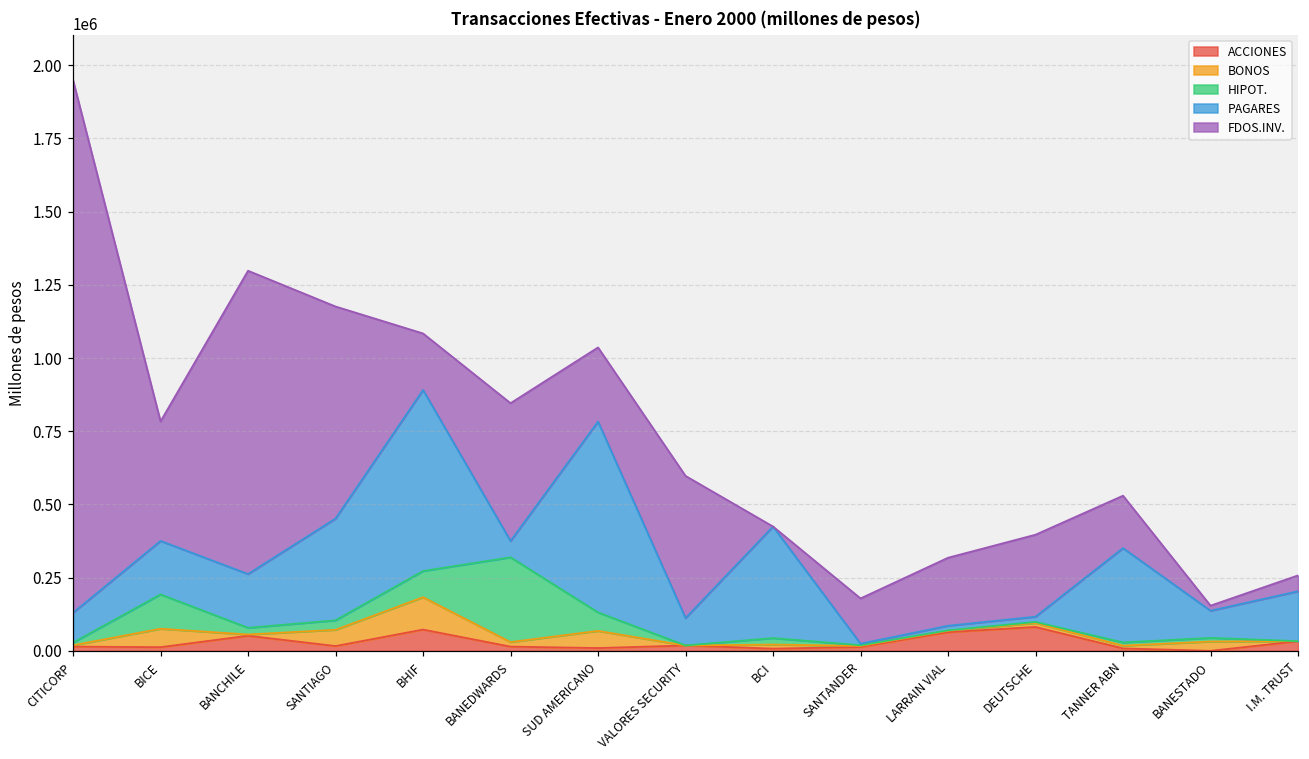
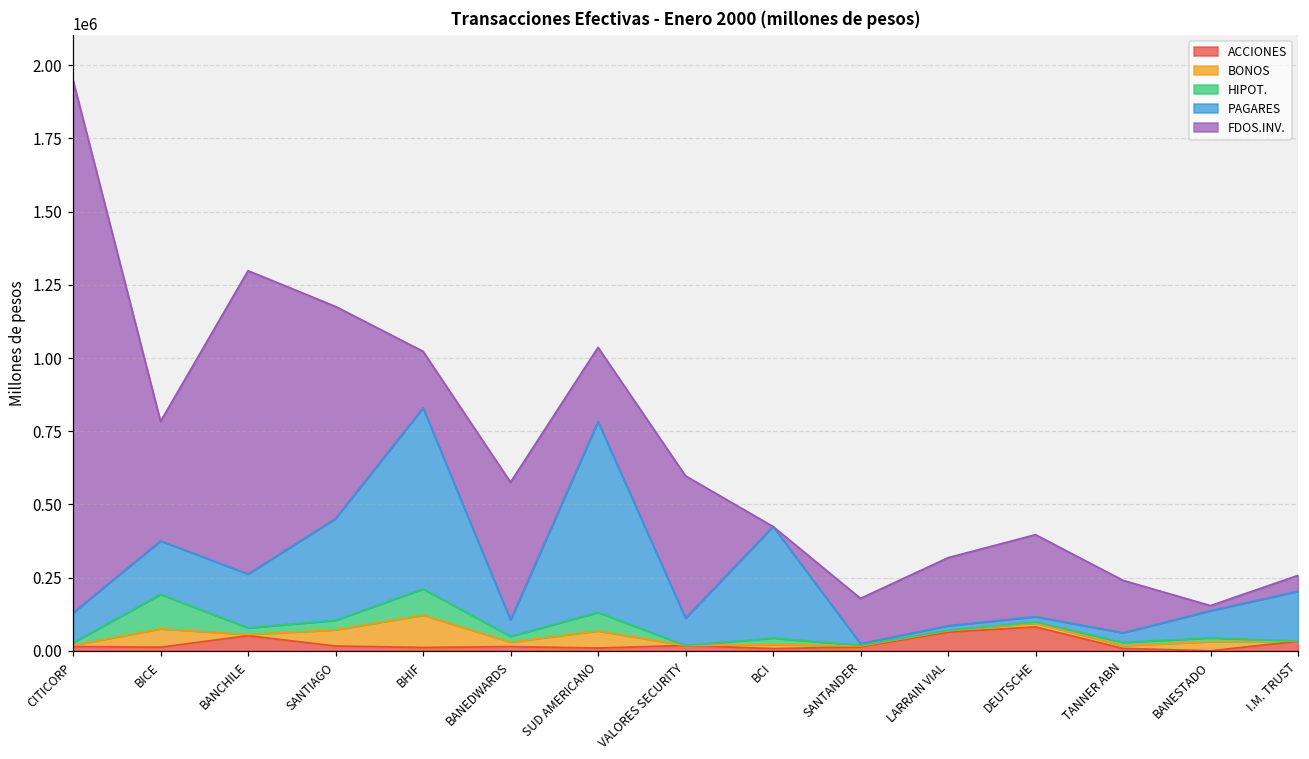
  {
    "ACCIONES": {
      "BICE": 10000,
      "SANTIAGO": 20000,
-     "BHIF": 70000,
+     "BHIF": 10000,
      "BANEDWARDS": 10000,
      "SUD AMERICANO": 10000,
      "BCI": 10000,
      "DEUTSCHE": 80000,
      "TANNER ABN": 10000,
      "BANESTADO": 0
    },
    "BONOS": {
      "BICE": 60000,
      "SANTIAGO": 60000,
      "BHIF": 110000,
      "BANEDWARDS": 20000,
      "SUD AMERICANO": 60000,
      "BCI": 10000,
      "TANNER ABN": 10000,
      "BANESTADO": 30000
    },
    "HIPOT.": {
      "BICE": 120000,
      "BANCHILE": 20000,
      "SANTIAGO": 30000,
      "BHIF": 90000,
-     "BANEDWARDS": 290000,
+     "BANEDWARDS": 20000,
      "SUD AMERICANO": 60000,
      "BCI": 20000,
      "TANNER ABN": 10000,
      "BANESTADO": 10000
    },
    "PAGARES": {
      "CITICORP": 100000,
      "BICE": 180000,
      "BANCHILE": 180000,
      "SANTIAGO": 350000,
      "BHIF": 620000,
      "BANEDWARDS": 60000,
      "SUD AMERICANO": 650000,
      "VALORES SECURITY": 90000,
      "LARRAIN VIAL": 20000,
      "DEUTSCHE": 20000,
-     "TANNER ABN": 320000,
+     "TANNER ABN": 30000,
      "BANESTADO": 90000,
      "I.M. TRUST": 170000
    },
    "FDOS.INV.": {
      "CITICORP": 1820000,
      "BICE": 410000,
      "BANCHILE": 1040000,
      "SANTIAGO": 720000,
      "BHIF": 190000,
      "BANEDWARDS": 470000,
      "SUD AMERICANO": 250000,
      "VALORES SECURITY": 490000,
      "SANTANDER": 150000,
      "LARRAIN VIAL": 230000,
      "DEUTSCHE": 280000,
      "TANNER ABN": 180000,
      "BANESTADO": 20000,
      "I.M. TRUST": 50000
    }
  }
